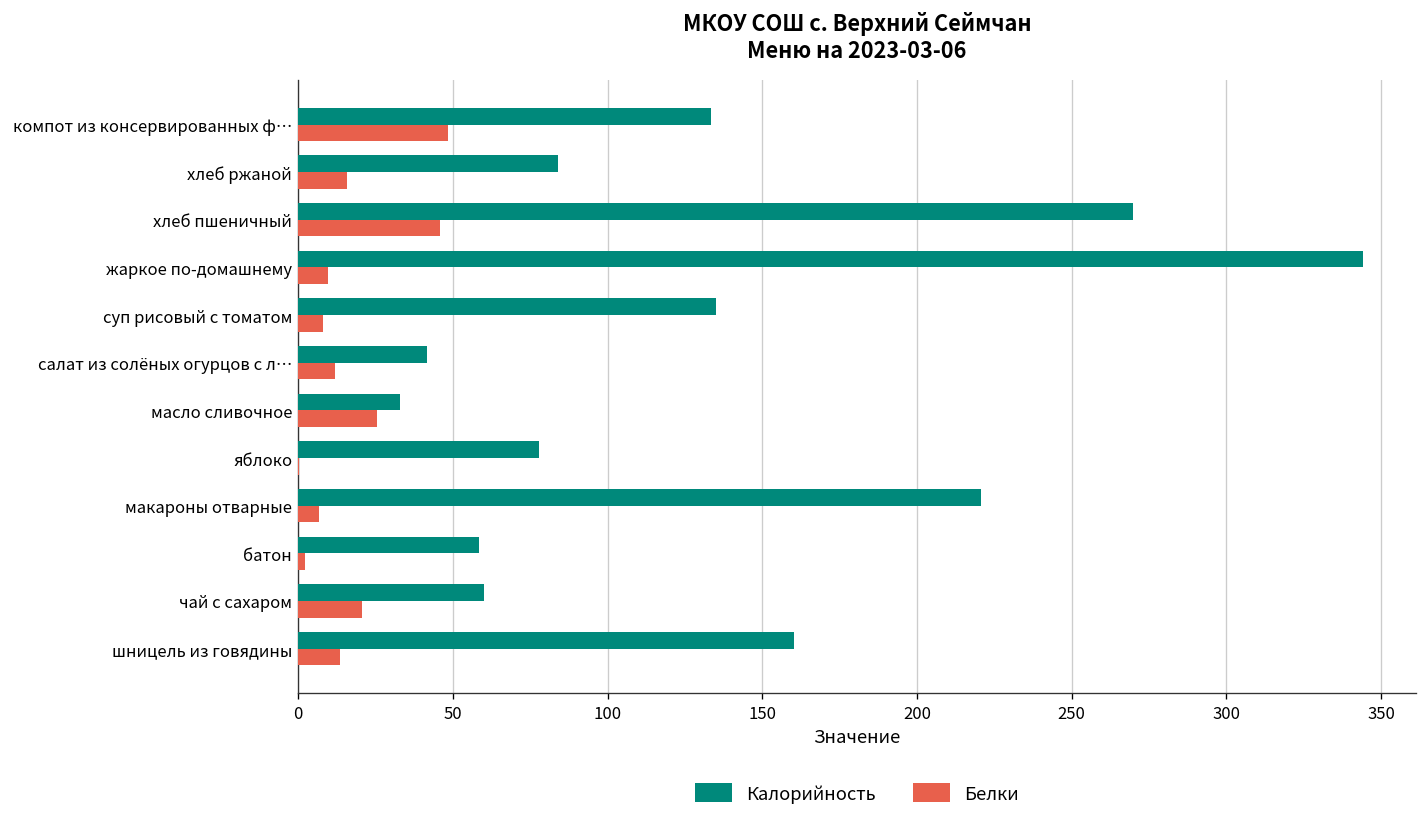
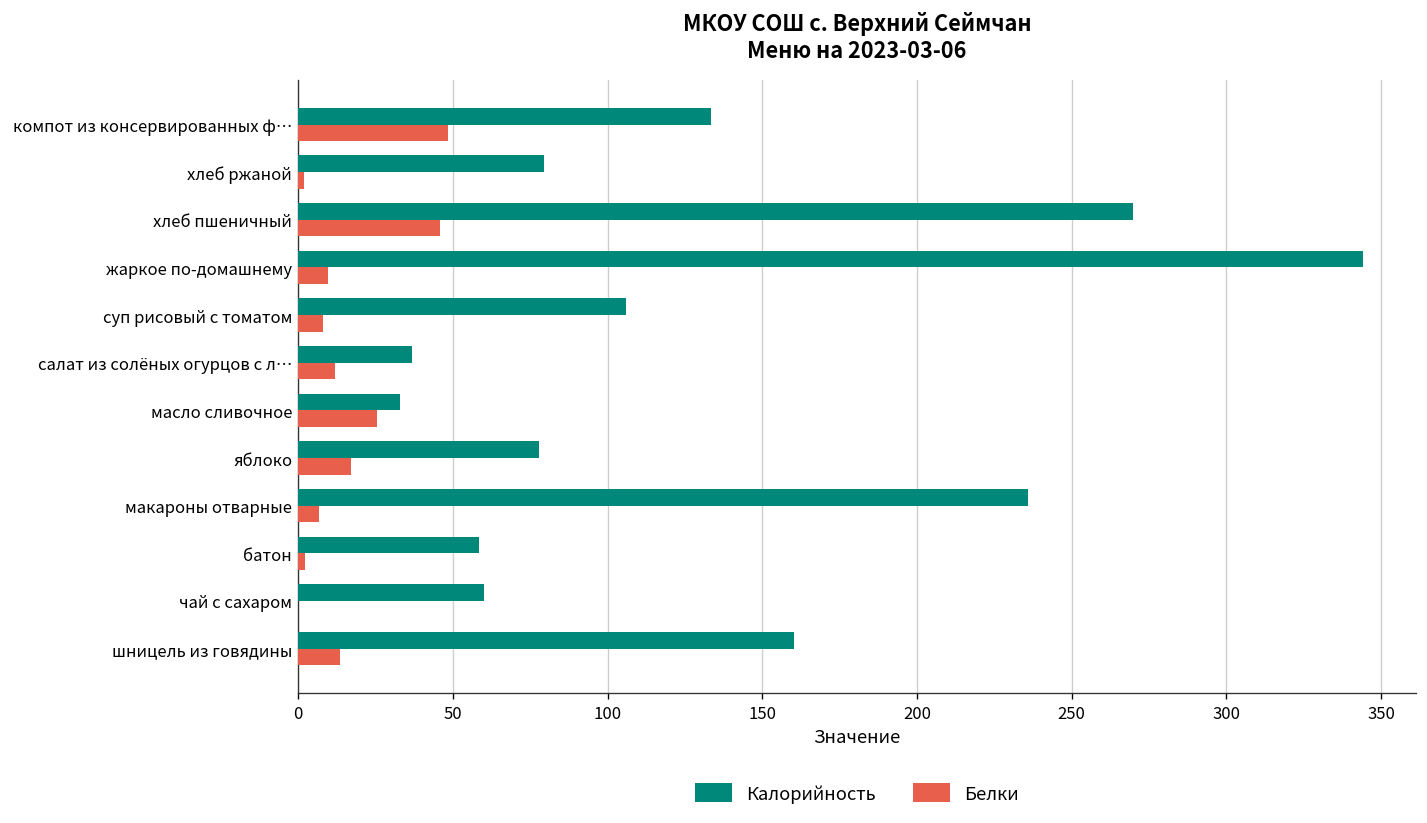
  {
    "Калорийность": {
      "компот из консервированных ф…": 133,
-     "хлеб ржаной": 84,
+     "хлеб ржаной": 80,
      "хлеб пшеничный": 270,
      "жаркое по-домашнему": 344,
-     "суп рисовый с томатом": 135,
-     "салат из солёных огурцов с л…": 42,
+     "суп рисовый с томатом": 106,
+     "салат из солёных огурцов с л…": 37,
      "масло сливочное": 33,
      "яблоко": 78,
-     "макароны отварные": 221,
+     "макароны отварные": 236,
      "батон": 59,
      "чай с сахаром": 60,
      "шницель из говядины": 160
    },
    "Белки": {
      "компот из консервированных ф…": 48,
-     "хлеб ржаной": 16,
+     "хлеб ржаной": 2,
      "хлеб пшеничный": 46,
      "жаркое по-домашнему": 10,
      "суп рисовый с томатом": 8,
      "салат из солёных огурцов с л…": 12,
      "масло сливочное": 25,
-     "яблоко": 0,
+     "яблоко": 17,
      "макароны отварные": 7,
      "батон": 2,
-     "чай с сахаром": 21,
+     "чай с сахаром": 0,
      "шницель из говядины": 14
    }
  }
